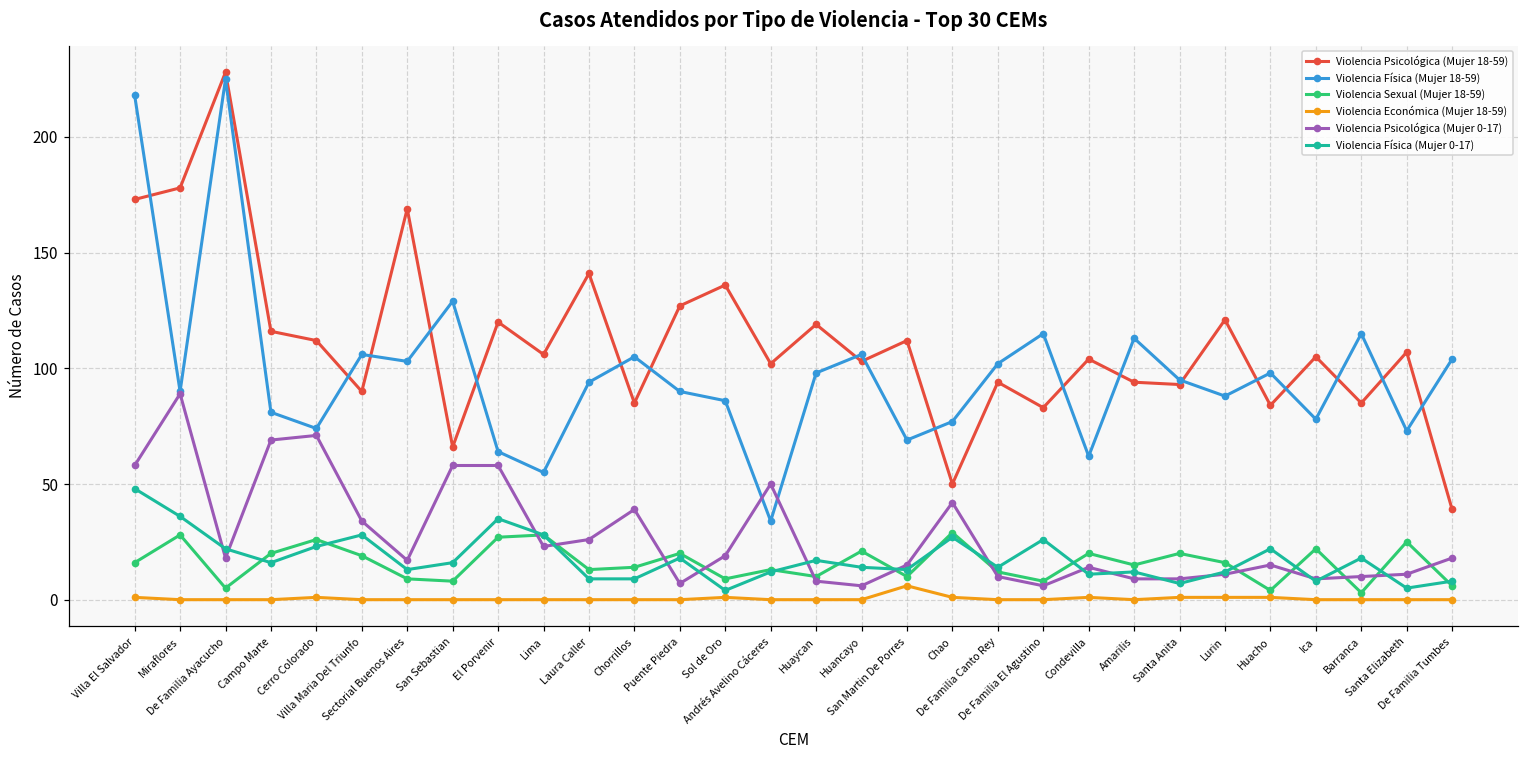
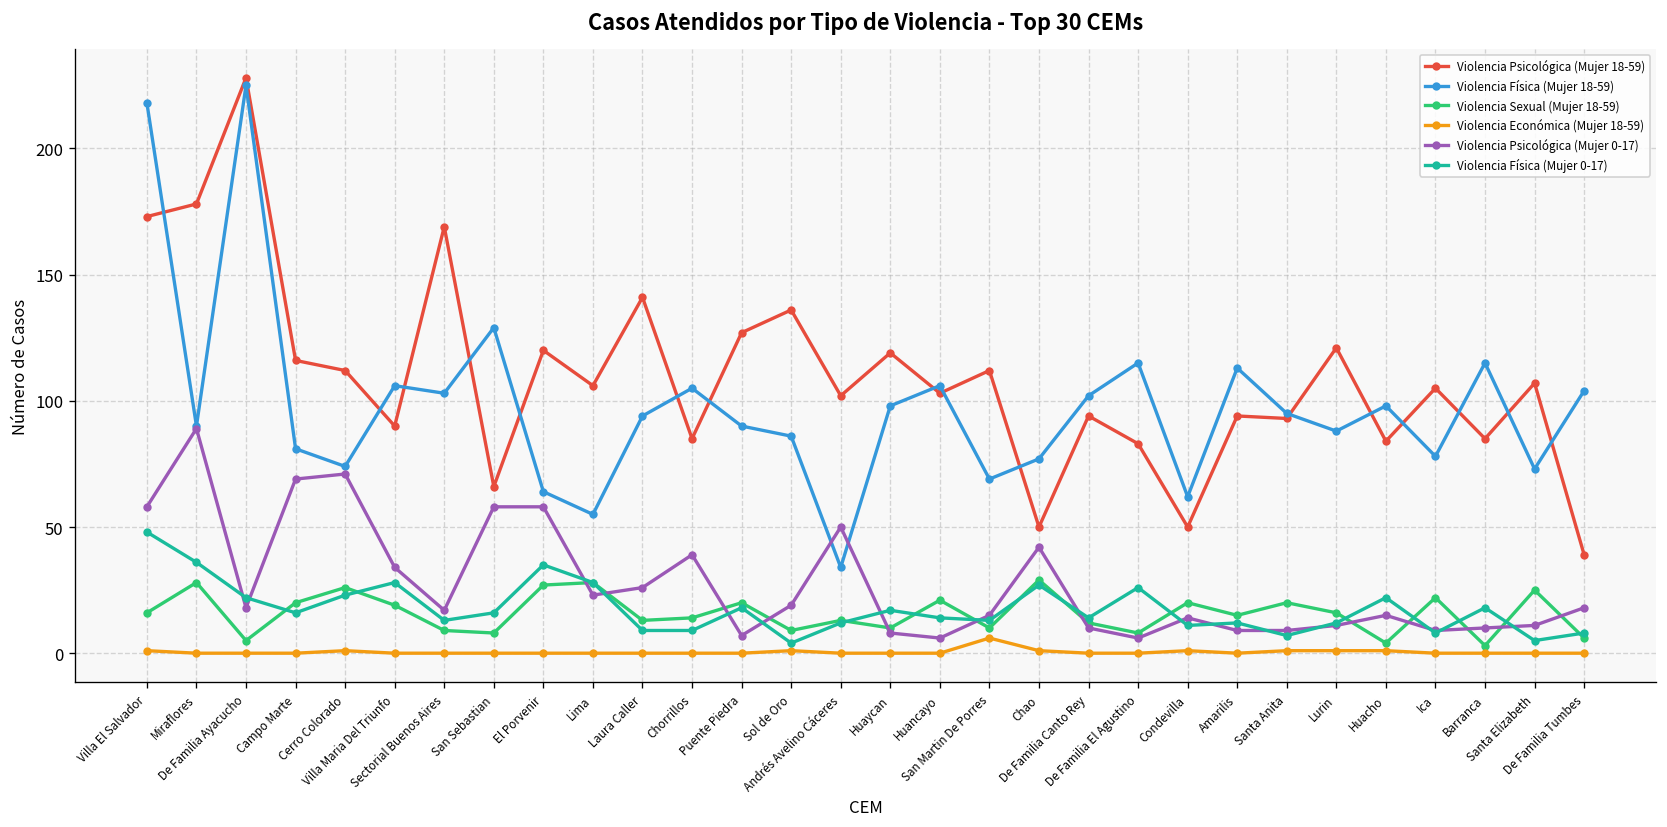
  {
    "Violencia Psicológica (Mujer 18-59)": {
      "Villa El Salvador": 173,
      "Miraflores": 178,
      "De Familia Ayacucho": 228,
      "Campo Marte": 116,
      "Cerro Colorado": 112,
      "Villa Maria Del Triunfo": 90,
      "Sectorial Buenos Aires": 169,
      "San Sebastian": 66,
      "El Porvenir": 120,
      "Lima": 106,
      "Laura Caller": 141,
      "Chorrillos": 85,
      "Puente Piedra": 127,
      "Sol de Oro": 136,
      "Andrés Avelino Cáceres": 102,
      "Huaycan": 119,
      "Huancayo": 103,
      "San Martin De Porres": 112,
      "Chao": 50,
      "De Familia Canto Rey": 94,
      "De Familia El Agustino": 83,
-     "Condevilla": 104,
+     "Condevilla": 50,
      "Amarilis": 94,
      "Santa Anita": 93,
      "Lurin": 121,
      "Huacho": 84,
      "Ica": 105,
      "Barranca": 85,
      "Santa Elizabeth": 107,
      "De Familia Tumbes": 39
    },
    "Violencia Física (Mujer 18-59)": {
      "Villa El Salvador": 218,
      "De Familia Ayacucho": 225,
      "Campo Marte": 81,
      "Cerro Colorado": 74,
      "Villa Maria Del Triunfo": 106,
      "Sectorial Buenos Aires": 103,
      "San Sebastian": 129,
      "El Porvenir": 64,
      "Lima": 55,
      "Laura Caller": 94,
      "Chorrillos": 105,
      "Puente Piedra": 90,
      "Sol de Oro": 86,
      "Andrés Avelino Cáceres": 34,
      "Huaycan": 98,
      "Huancayo": 106,
      "San Martin De Porres": 69,
      "Chao": 77,
      "De Familia Canto Rey": 102,
      "De Familia El Agustino": 115,
      "Condevilla": 62,
      "Amarilis": 113,
      "Santa Anita": 95,
      "Lurin": 88,
      "Huacho": 98,
      "Ica": 78,
      "Barranca": 115,
      "Santa Elizabeth": 73,
      "De Familia Tumbes": 104
    },
    "Violencia Económica (Mujer 18-59)": {
      "Villa El Salvador": 1,
      "Miraflores": 0,
      "De Familia Ayacucho": 0,
      "Campo Marte": 0,
      "Cerro Colorado": 1,
      "Villa Maria Del Triunfo": 0,
      "Sectorial Buenos Aires": 0,
      "San Sebastian": 0,
      "El Porvenir": 0,
      "Lima": 0,
      "Laura Caller": 0,
      "Chorrillos": 0,
      "Puente Piedra": 0,
      "Sol de Oro": 1,
      "Andrés Avelino Cáceres": 0,
      "Huaycan": 0,
      "Huancayo": 0,
      "San Martin De Porres": 6,
      "Chao": 1,
      "De Familia Canto Rey": 0,
      "De Familia El Agustino": 0,
      "Condevilla": 1,
      "Amarilis": 0,
      "Santa Anita": 1,
      "Lurin": 1,
      "Huacho": 1,
      "Ica": 0,
      "Barranca": 0,
      "Santa Elizabeth": 0,
      "De Familia Tumbes": 0
    },
    "Violencia Psicológica (Mujer 0-17)": {
      "Villa El Salvador": 58,
      "De Familia Ayacucho": 18,
      "Campo Marte": 69,
      "Cerro Colorado": 71,
      "Villa Maria Del Triunfo": 34,
      "Sectorial Buenos Aires": 17,
      "San Sebastian": 58,
      "El Porvenir": 58,
      "Lima": 23,
      "Laura Caller": 26,
      "Chorrillos": 39,
      "Puente Piedra": 7,
      "Sol de Oro": 19,
      "Andrés Avelino Cáceres": 50,
      "Huaycan": 8,
      "Huancayo": 6,
      "San Martin De Porres": 15,
      "Chao": 42,
      "De Familia Canto Rey": 10,
      "De Familia El Agustino": 6,
      "Condevilla": 14,
      "Amarilis": 9,
      "Santa Anita": 9,
      "Huacho": 15,
      "Barranca": 10,
      "Santa Elizabeth": 11,
      "De Familia Tumbes": 18
    }
  }
